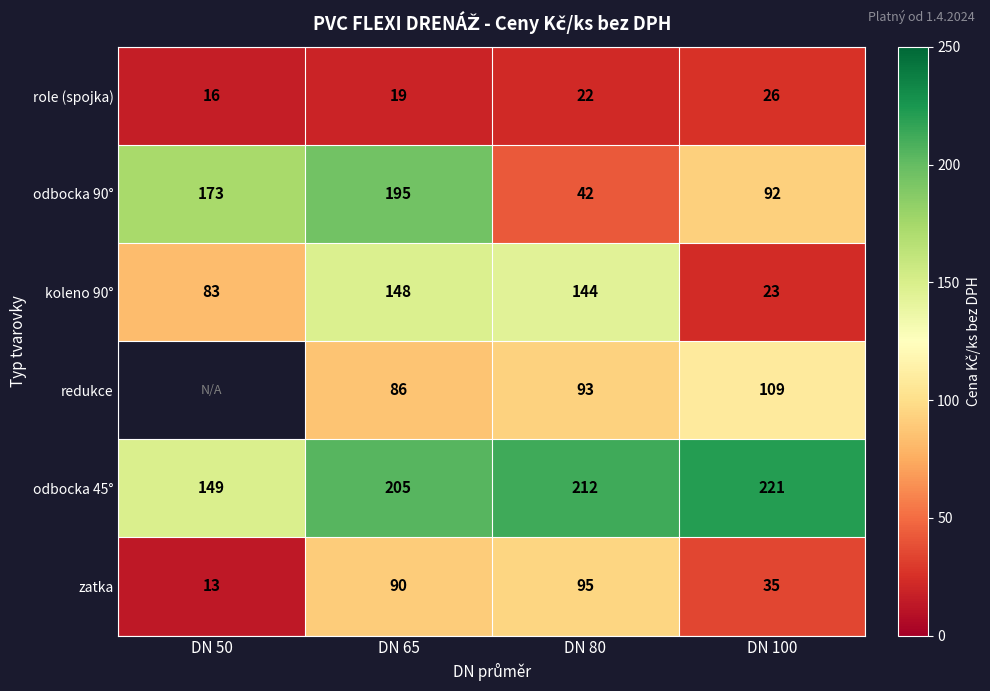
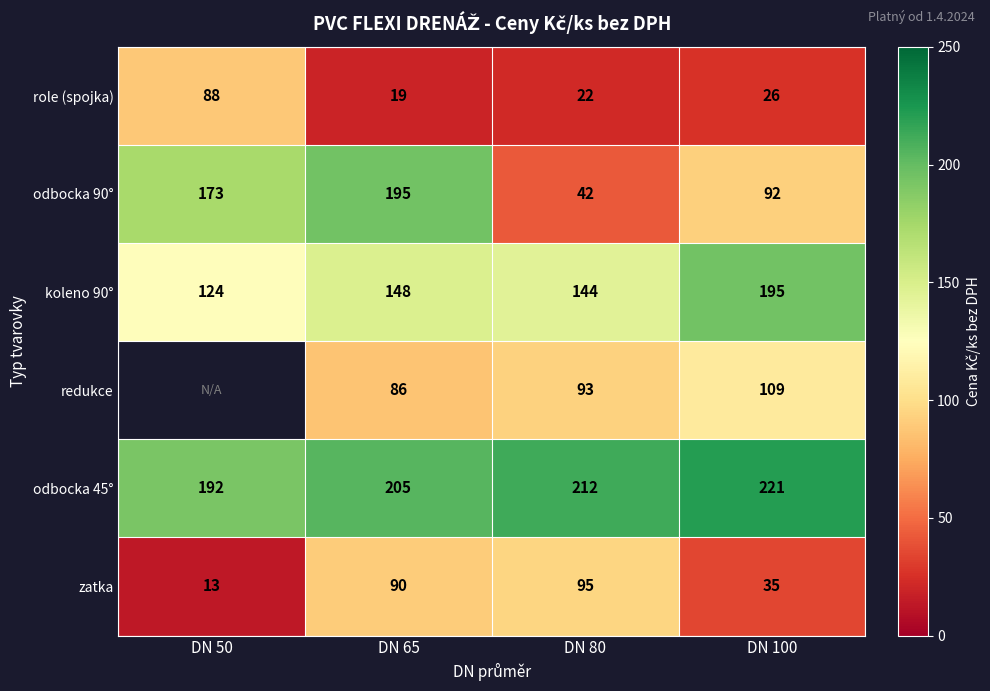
  {
    "role (spojka)": {
-     "DN 50": 16,
+     "DN 50": 88,
      "DN 65": 19,
      "DN 80": 22,
      "DN 100": 26
    },
    "odbocka 90°": {
      "DN 50": 173,
      "DN 65": 195,
      "DN 80": 42,
      "DN 100": 92
    },
    "koleno 90°": {
-     "DN 50": 83,
+     "DN 50": 124,
      "DN 65": 148,
      "DN 80": 144,
-     "DN 100": 23
+     "DN 100": 195
    },
    "redukce": {
      "DN 65": 86,
      "DN 80": 93,
      "DN 100": 109
    },
    "odbocka 45°": {
-     "DN 50": 149,
+     "DN 50": 192,
      "DN 65": 205,
      "DN 80": 212,
      "DN 100": 221
    },
    "zatka": {
      "DN 50": 13,
      "DN 65": 90,
      "DN 80": 95,
      "DN 100": 35
    }
  }
